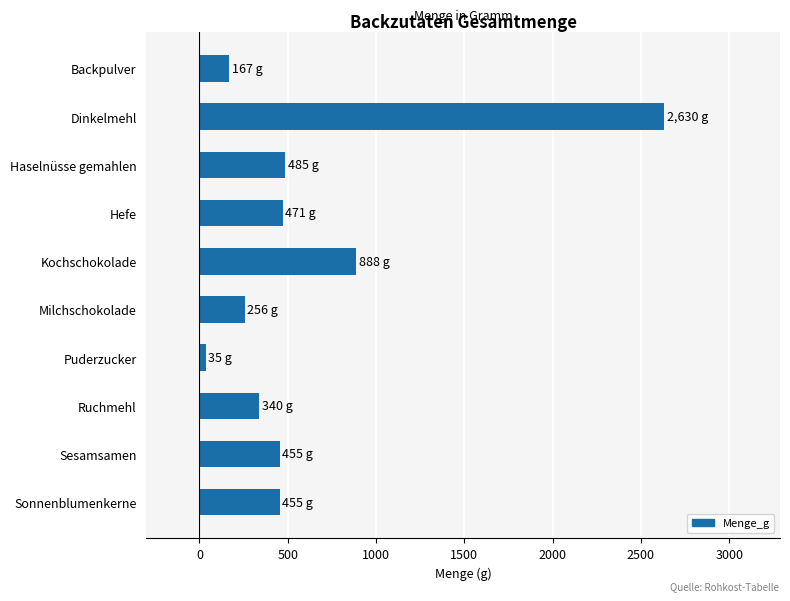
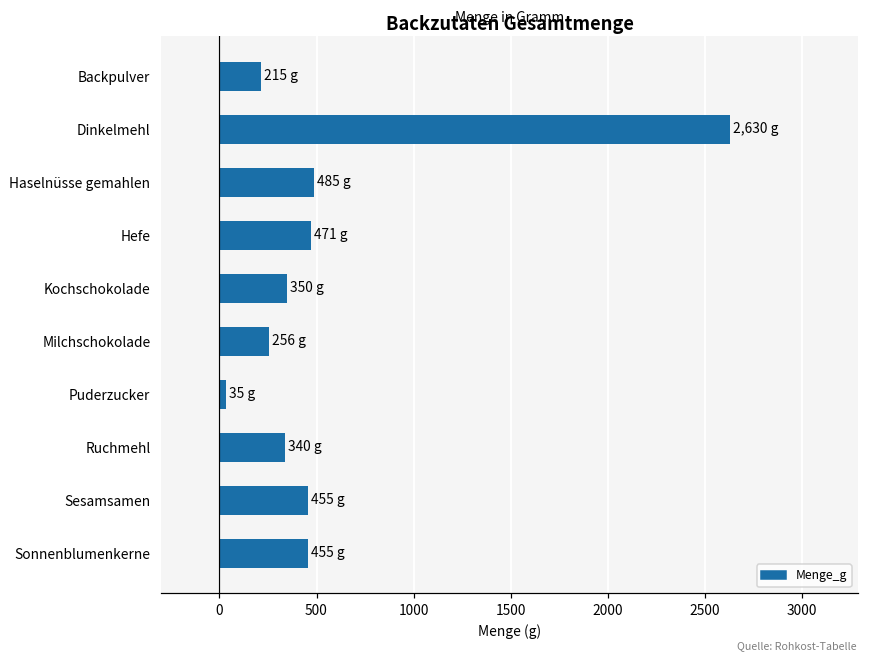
  {
-   "Backpulver": "167",
+   "Backpulver": "215",
    "Dinkelmehl": "2,630",
    "Haselnüsse gemahlen": "485",
    "Hefe": "471",
-   "Kochschokolade": "888",
+   "Kochschokolade": "350",
    "Milchschokolade": "256",
    "Puderzucker": "35",
    "Ruchmehl": "340",
    "Sesamsamen": "455",
    "Sonnenblumenkerne": "455"
  }
